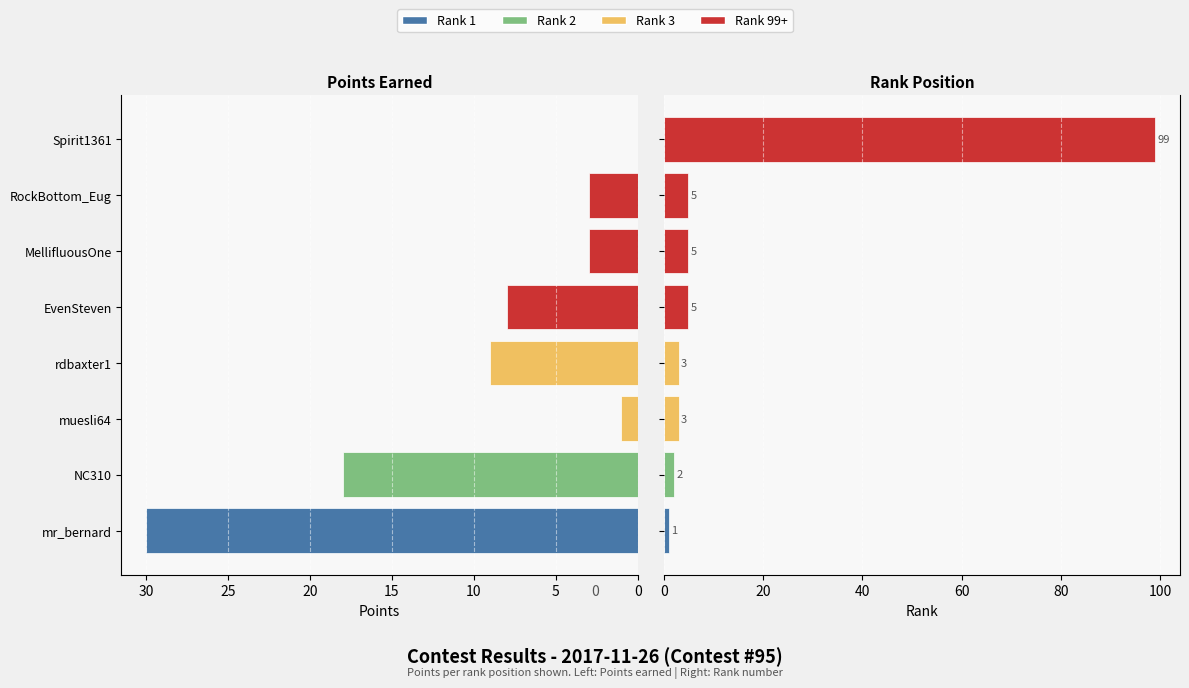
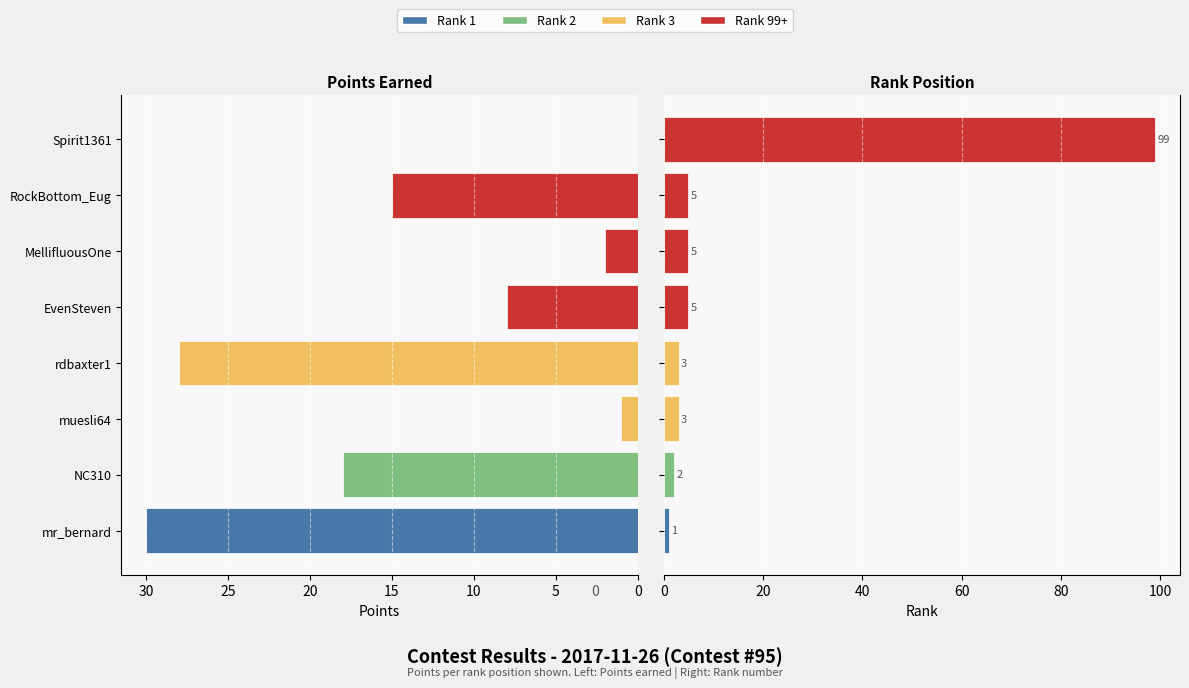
  {
    "Points Earned": {
      "Spirit1361": 0,
-     "RockBottom_Eug": 3,
-     "MellifluousOne": 3,
+     "RockBottom_Eug": 15,
+     "MellifluousOne": 2,
      "EvenSteven": 8,
-     "rdbaxter1": 9,
+     "rdbaxter1": 28,
      "muesli64": 1,
      "NC310": 18,
      "mr_bernard": 30
    }
  }
